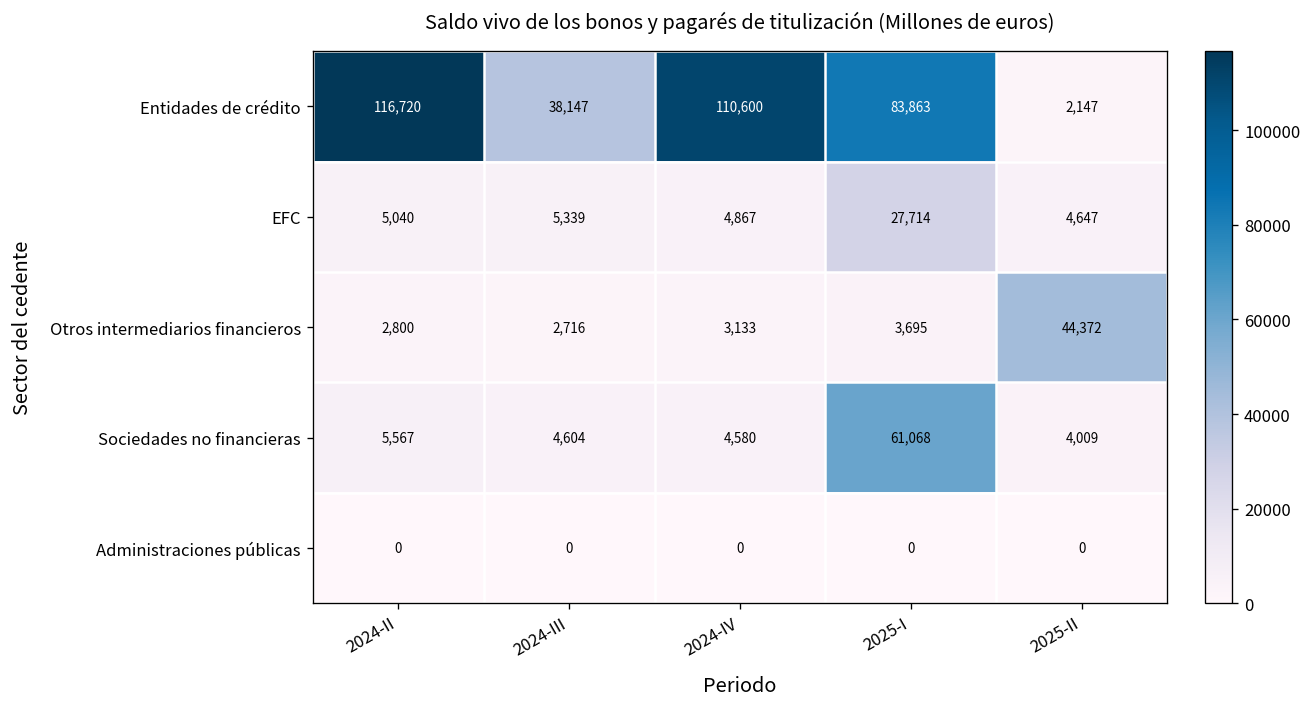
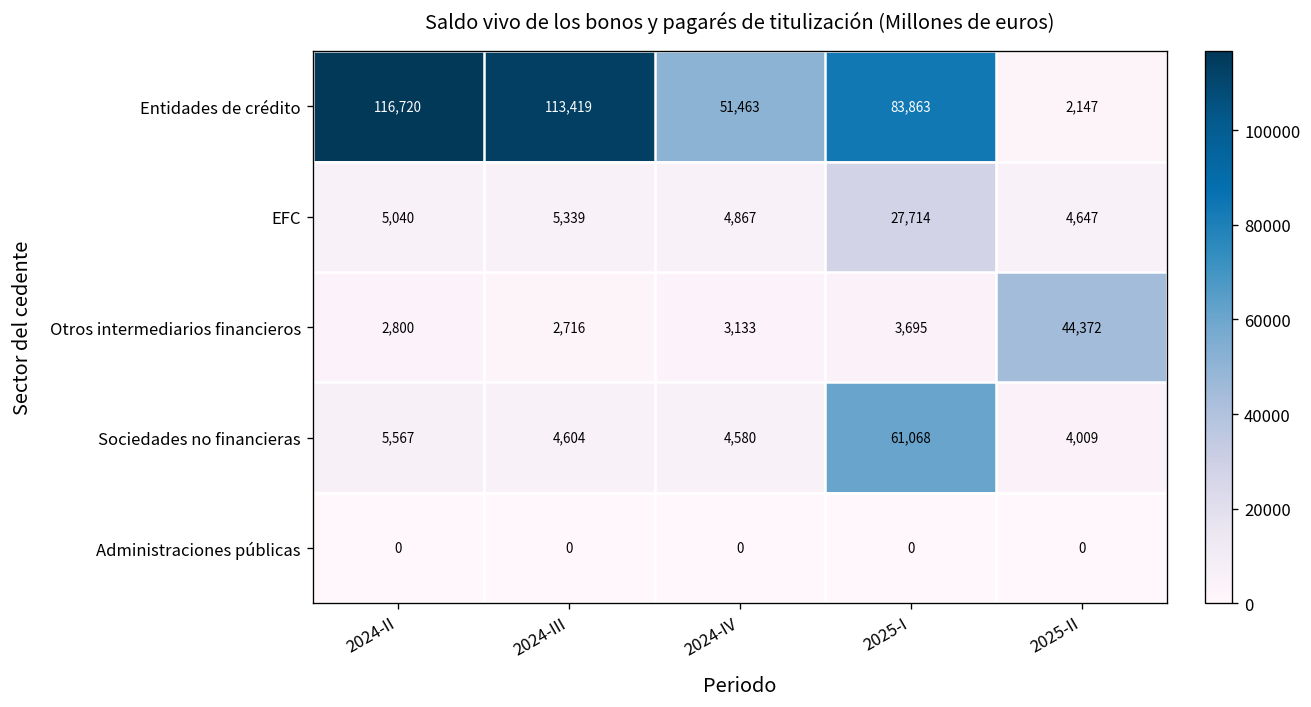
  {
    "Entidades de crédito": {
      "2024-II": "116,720",
-     "2024-III": "38,147",
-     "2024-IV": "110,600",
+     "2024-III": "113,419",
+     "2024-IV": "51,463",
      "2025-I": "83,863",
      "2025-II": "2,147"
    },
    "EFC": {
      "2024-II": "5,040",
      "2024-III": "5,339",
      "2024-IV": "4,867",
      "2025-I": "27,714",
      "2025-II": "4,647"
    },
    "Otros intermediarios financieros": {
      "2024-II": "2,800",
      "2024-III": "2,716",
      "2024-IV": "3,133",
      "2025-I": "3,695",
      "2025-II": "44,372"
    },
    "Sociedades no financieras": {
      "2024-II": "5,567",
      "2024-III": "4,604",
      "2024-IV": "4,580",
      "2025-I": "61,068",
      "2025-II": "4,009"
    },
    "Administraciones públicas": {
      "2024-II": "0",
      "2024-III": "0",
      "2024-IV": "0",
      "2025-I": "0",
      "2025-II": "0"
    }
  }
